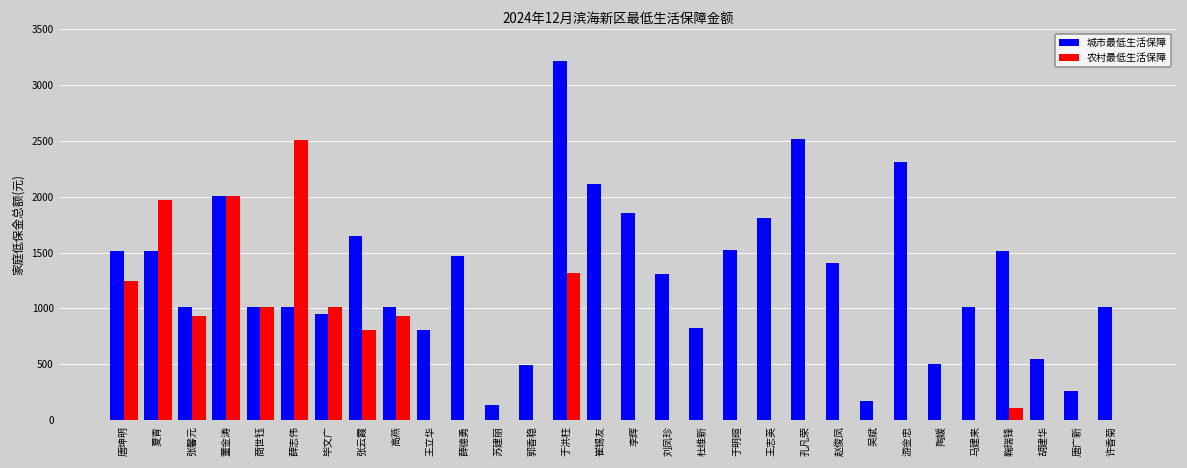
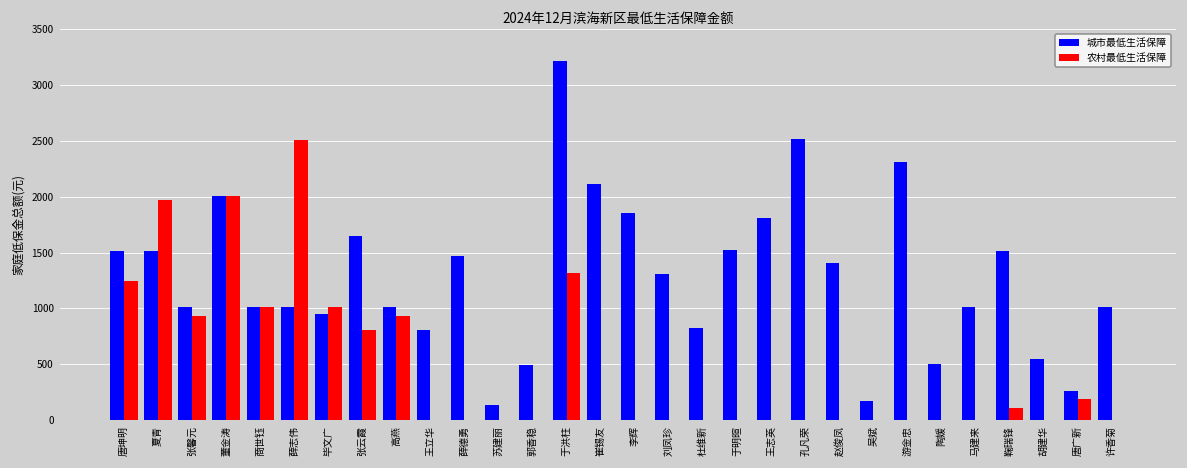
  {
    "城市最低生活保障": {
      "唐坤明": 1500,
      "夏青": 1500,
      "张馨元": 1000,
      "董金涛": 2000,
      "商世钰": 1000,
      "薛志伟": 1000,
      "毕文广": 900,
      "张云霞": 1700,
      "高燕": 1000,
      "王立华": 800,
      "薛德勇": 1500,
      "苏建丽": 100,
      "郭香稳": 500,
      "于洪柱": 3200,
      "崔锡友": 2100,
      "李辉": 1900,
      "刘凤珍": 1300,
      "杜维新": 800,
      "于明暄": 1500,
      "王志英": 1800,
      "孔凡荣": 2500,
      "赵俊凤": 1400,
      "吴斌": 200,
      "游金忠": 2300,
      "陶媛": 500,
      "马建来": 1000,
      "鞠瑞锋": 1500,
      "胡建华": 600,
      "唐广新": 300,
      "许香菊": 1000
    },
    "农村最低生活保障": {
      "唐坤明": 1200,
      "夏青": 2000,
      "张馨元": 900,
      "董金涛": 2000,
      "商世钰": 1000,
      "薛志伟": 2500,
      "毕文广": 1000,
      "张云霞": 800,
      "高燕": 900,
      "王立华": 0,
      "薛德勇": 0,
      "苏建丽": 0,
      "郭香稳": 0,
      "于洪柱": 1300,
      "崔锡友": 0,
      "李辉": 0,
      "刘凤珍": 0,
      "杜维新": 0,
      "于明暄": 0,
      "王志英": 0,
      "孔凡荣": 0,
      "赵俊凤": 0,
      "吴斌": 0,
      "游金忠": 0,
      "陶媛": 0,
      "马建来": 0,
      "鞠瑞锋": 100,
      "胡建华": 0,
-     "唐广新": 0,
+     "唐广新": 200,
      "许香菊": 0
    }
  }
